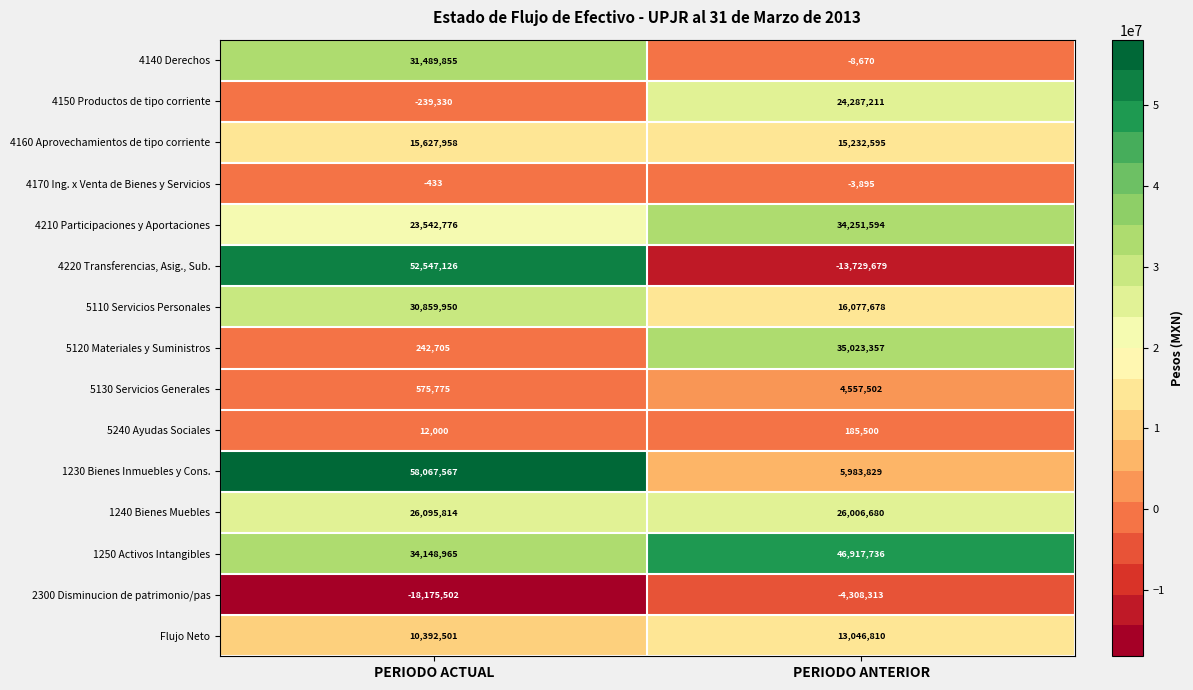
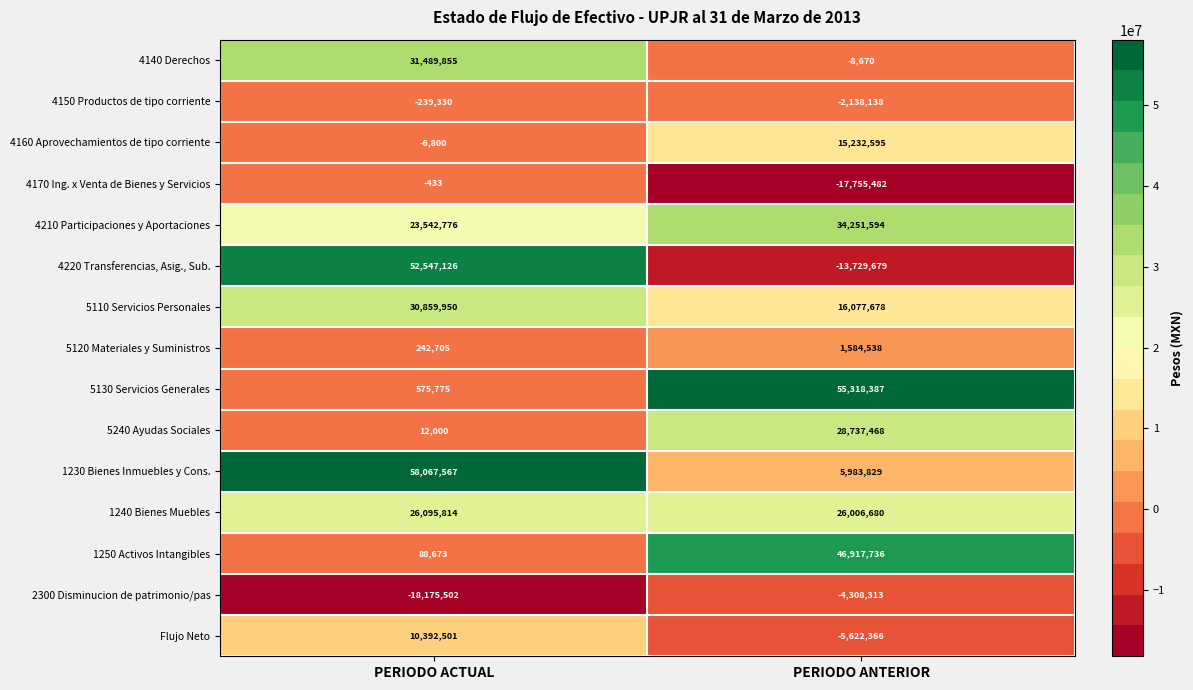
  {
    "4140 Derechos": {
      "PERIODO ACTUAL": "31,489,855",
      "PERIODO ANTERIOR": "-8,670"
    },
    "4150 Productos de tipo corriente": {
      "PERIODO ACTUAL": "-239,330",
-     "PERIODO ANTERIOR": "24,287,211"
+     "PERIODO ANTERIOR": "-2,138,138"
    },
    "4160 Aprovechamientos de tipo corriente": {
-     "PERIODO ACTUAL": "15,627,958",
+     "PERIODO ACTUAL": "-6,800",
      "PERIODO ANTERIOR": "15,232,595"
    },
    "4170 Ing. x Venta de Bienes y Servicios": {
      "PERIODO ACTUAL": "-433",
-     "PERIODO ANTERIOR": "-3,895"
+     "PERIODO ANTERIOR": "-17,755,482"
    },
    "4210 Participaciones y Aportaciones": {
      "PERIODO ACTUAL": "23,542,776",
      "PERIODO ANTERIOR": "34,251,594"
    },
    "4220 Transferencias, Asig., Sub.": {
      "PERIODO ACTUAL": "52,547,126",
      "PERIODO ANTERIOR": "-13,729,679"
    },
    "5110 Servicios Personales": {
      "PERIODO ACTUAL": "30,859,950",
      "PERIODO ANTERIOR": "16,077,678"
    },
    "5120 Materiales y Suministros": {
      "PERIODO ACTUAL": "242,705",
-     "PERIODO ANTERIOR": "35,023,357"
+     "PERIODO ANTERIOR": "1,584,538"
    },
    "5130 Servicios Generales": {
      "PERIODO ACTUAL": "575,775",
-     "PERIODO ANTERIOR": "4,557,502"
+     "PERIODO ANTERIOR": "55,318,387"
    },
    "5240 Ayudas Sociales": {
      "PERIODO ACTUAL": "12,000",
-     "PERIODO ANTERIOR": "185,500"
+     "PERIODO ANTERIOR": "28,737,468"
    },
    "1230 Bienes Inmuebles y Cons.": {
      "PERIODO ACTUAL": "58,067,567",
      "PERIODO ANTERIOR": "5,983,829"
    },
    "1240 Bienes Muebles": {
      "PERIODO ACTUAL": "26,095,814",
      "PERIODO ANTERIOR": "26,006,680"
    },
    "1250 Activos Intangibles": {
-     "PERIODO ACTUAL": "34,148,965",
+     "PERIODO ACTUAL": "88,673",
      "PERIODO ANTERIOR": "46,917,736"
    },
    "2300 Disminucion de patrimonio/pas": {
      "PERIODO ACTUAL": "-18,175,502",
      "PERIODO ANTERIOR": "-4,308,313"
    },
    "Flujo Neto": {
      "PERIODO ACTUAL": "10,392,501",
-     "PERIODO ANTERIOR": "13,046,810"
+     "PERIODO ANTERIOR": "-5,622,366"
    }
  }
